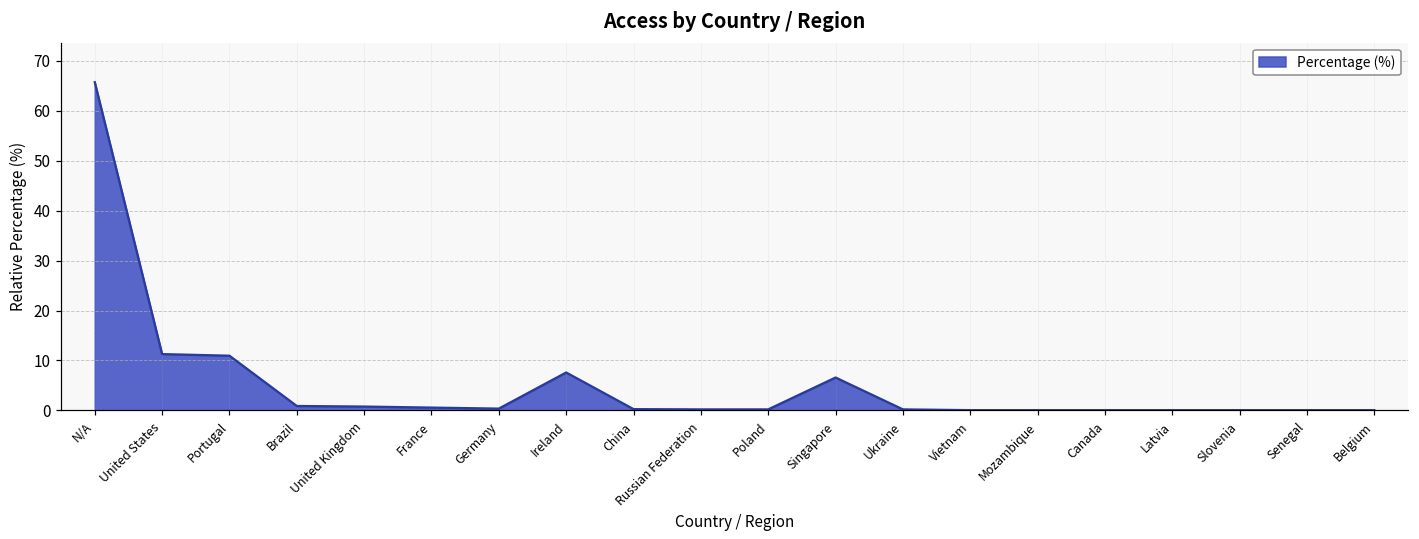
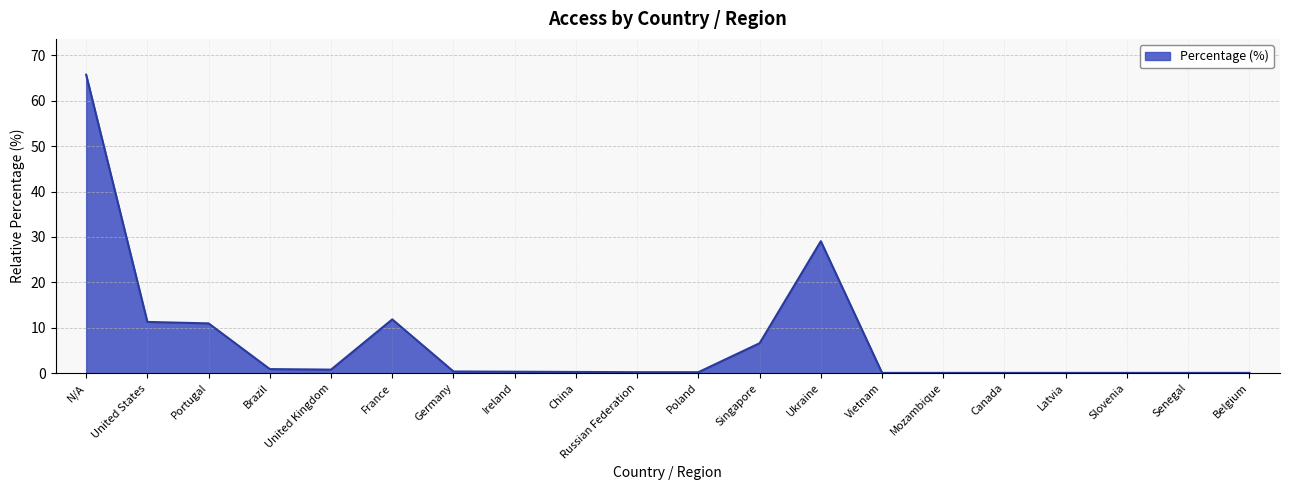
  {
    "N/A": 66,
    "United States": 11,
    "Portugal": 11,
    "Brazil": 1,
    "United Kingdom": 1,
-   "France": 1,
+   "France": 12,
    "Germany": 0,
-   "Ireland": 8,
+   "Ireland": 0,
    "China": 0,
    "Russian Federation": 0,
    "Poland": 0,
    "Singapore": 7,
-   "Ukraine": 0,
+   "Ukraine": 29,
    "Vietnam": 0,
    "Mozambique": 0,
    "Canada": 0,
    "Latvia": 0,
    "Slovenia": 0,
    "Senegal": 0,
    "Belgium": 0
  }
